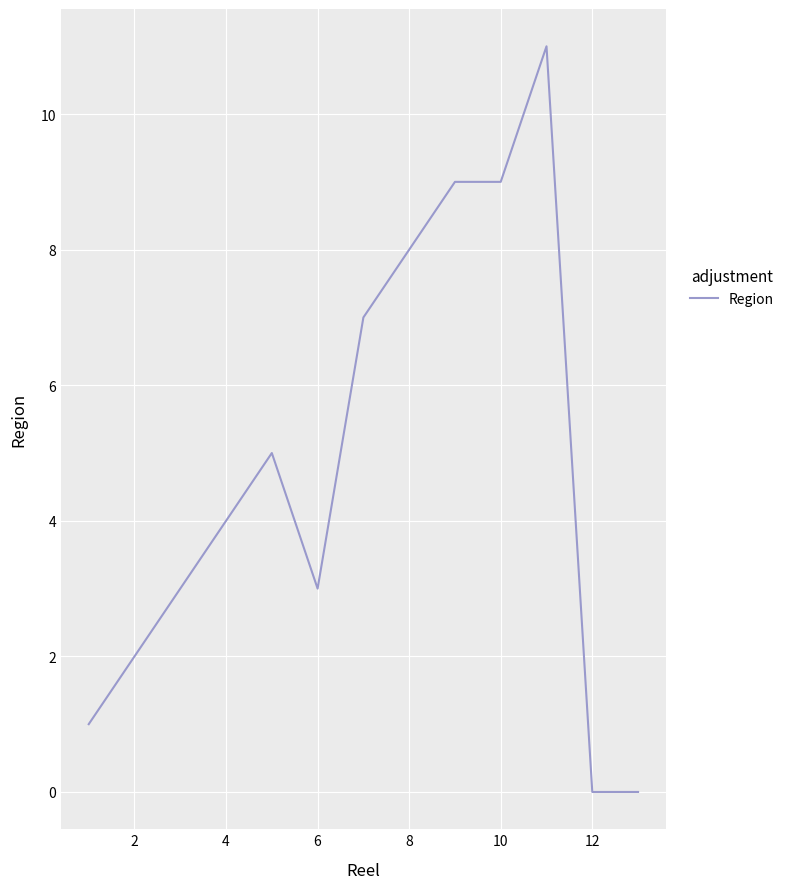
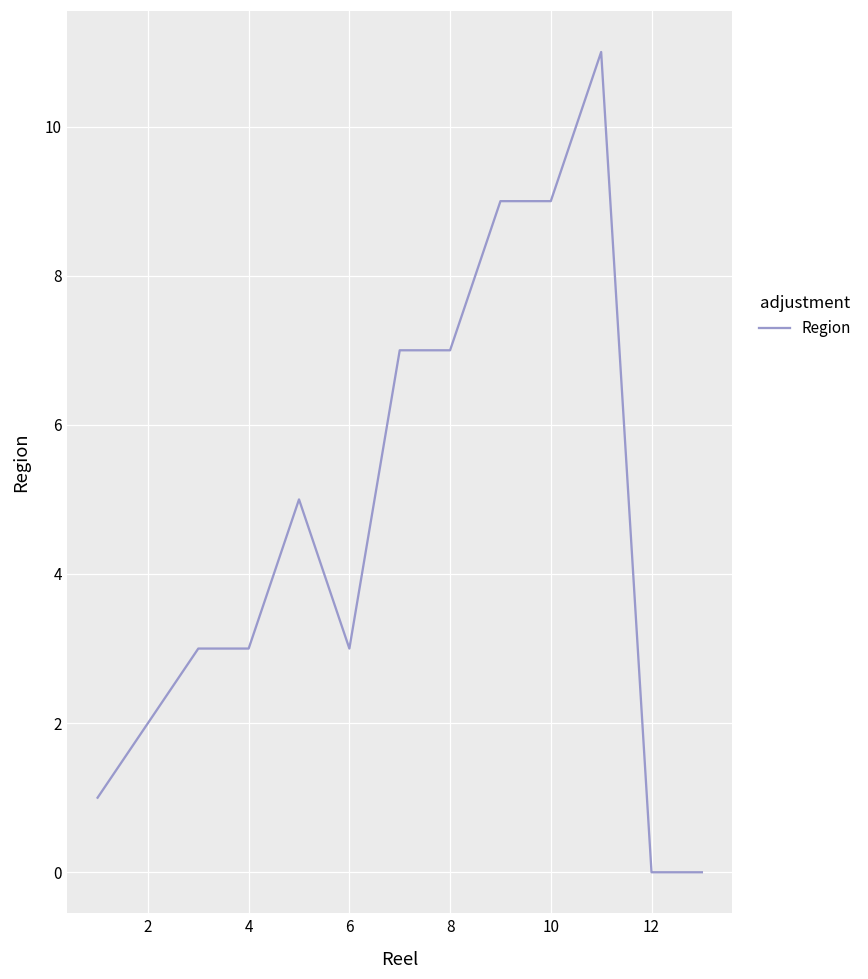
  {
    "2": 2,
-   "4": 4,
+   "4": 3,
    "6": 3,
-   "8": 8,
+   "8": 7,
    "10": 9,
    "12": 0
  }
